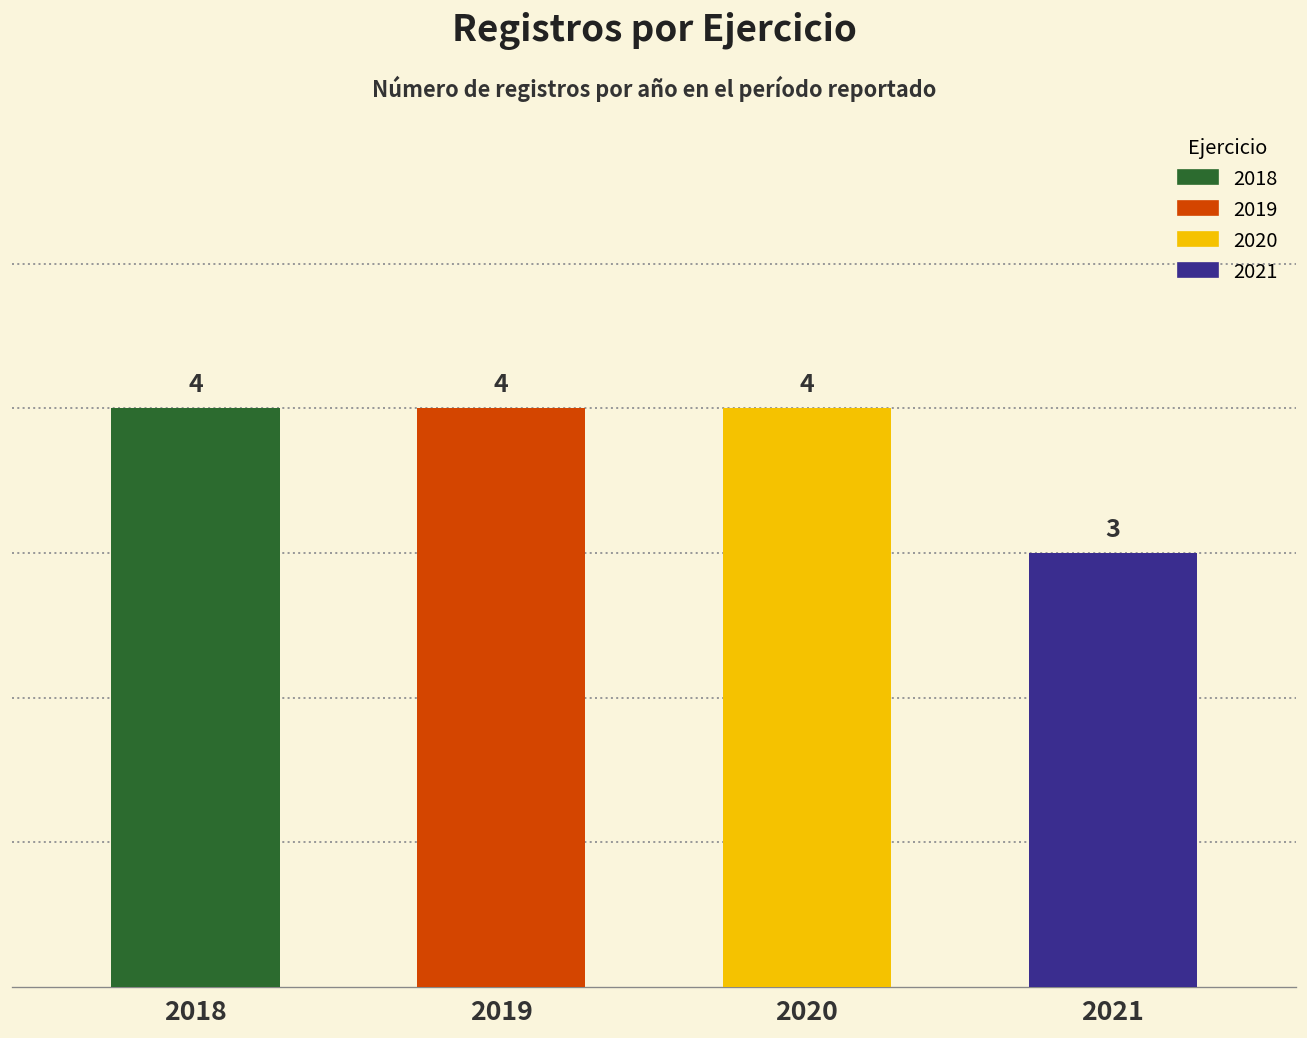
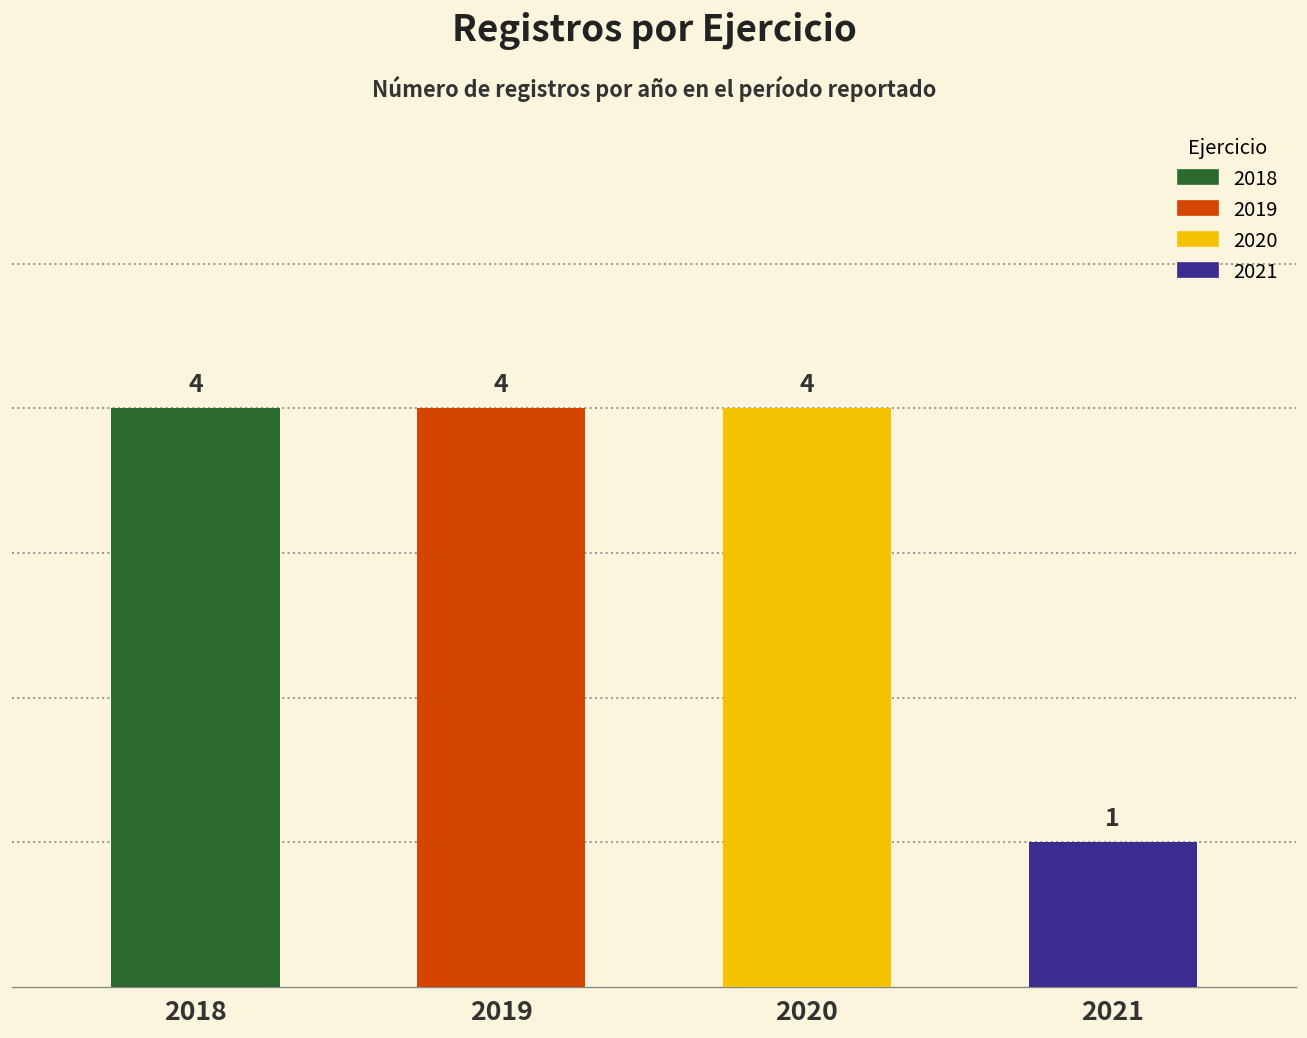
  {
    "2018": 4,
    "2019": 4,
    "2020": 4,
-   "2021": 3
+   "2021": 1
  }
